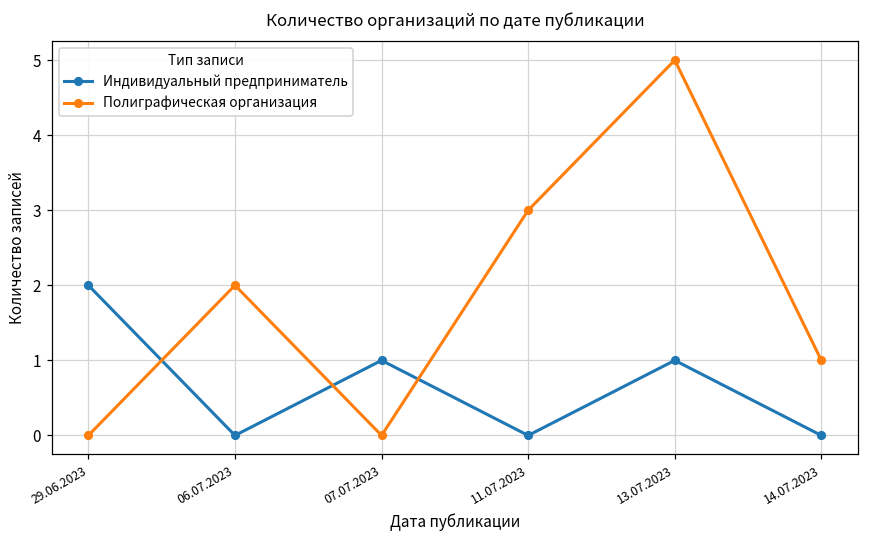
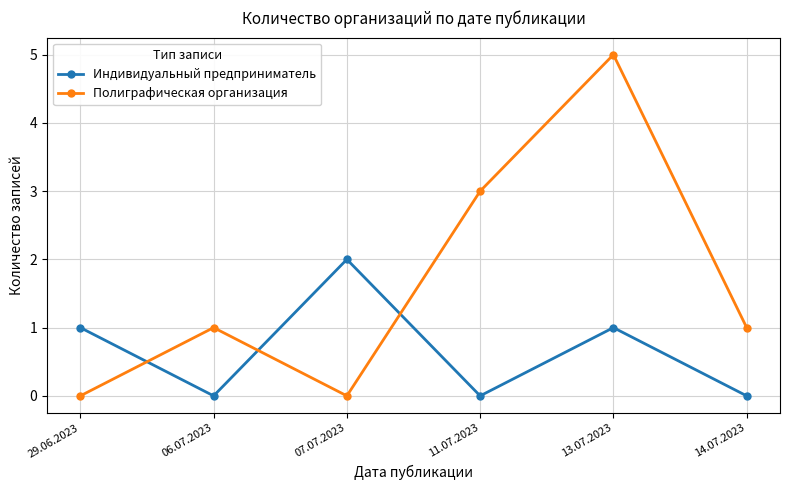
  {
    "Индивидуальный предприниматель": {
-     "29.06.2023": 2,
+     "29.06.2023": 1,
      "06.07.2023": 0,
-     "07.07.2023": 1,
+     "07.07.2023": 2,
      "11.07.2023": 0,
      "13.07.2023": 1,
      "14.07.2023": 0
    },
    "Полиграфическая организация": {
      "29.06.2023": 0,
-     "06.07.2023": 2,
+     "06.07.2023": 1,
      "07.07.2023": 0,
      "11.07.2023": 3,
      "13.07.2023": 5,
      "14.07.2023": 1
    }
  }
